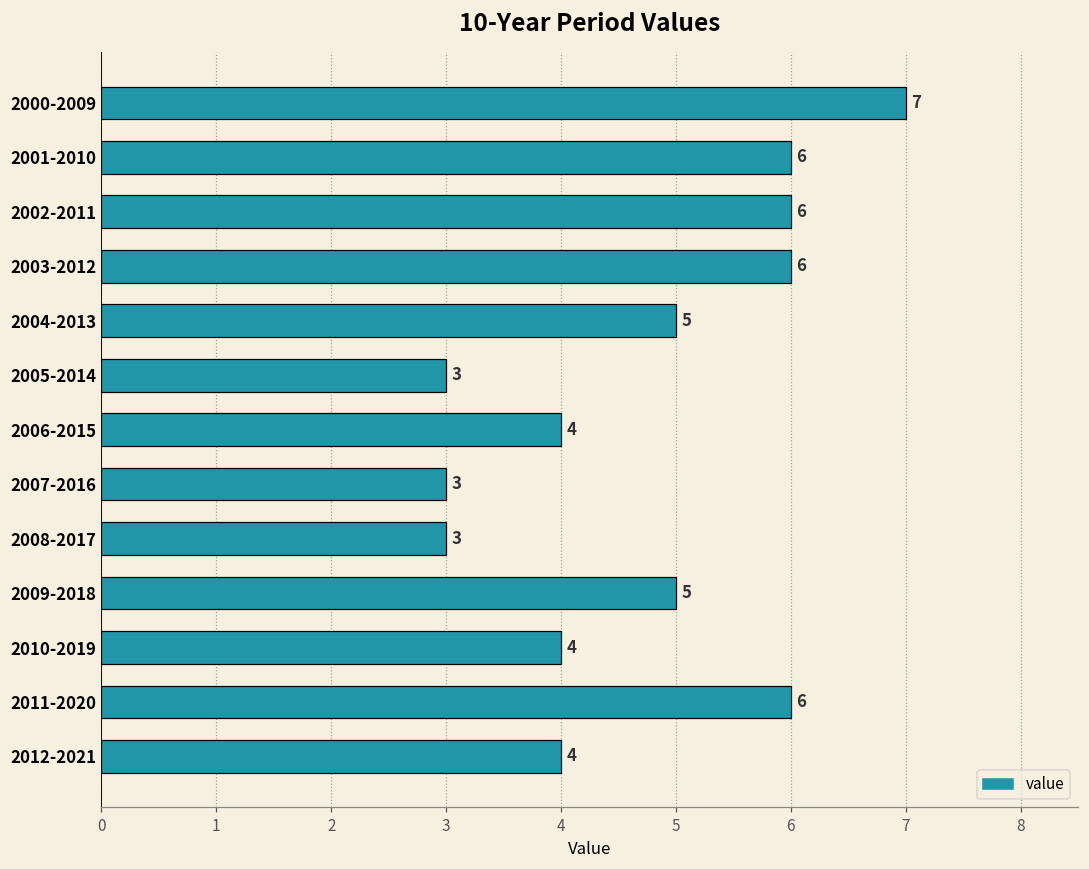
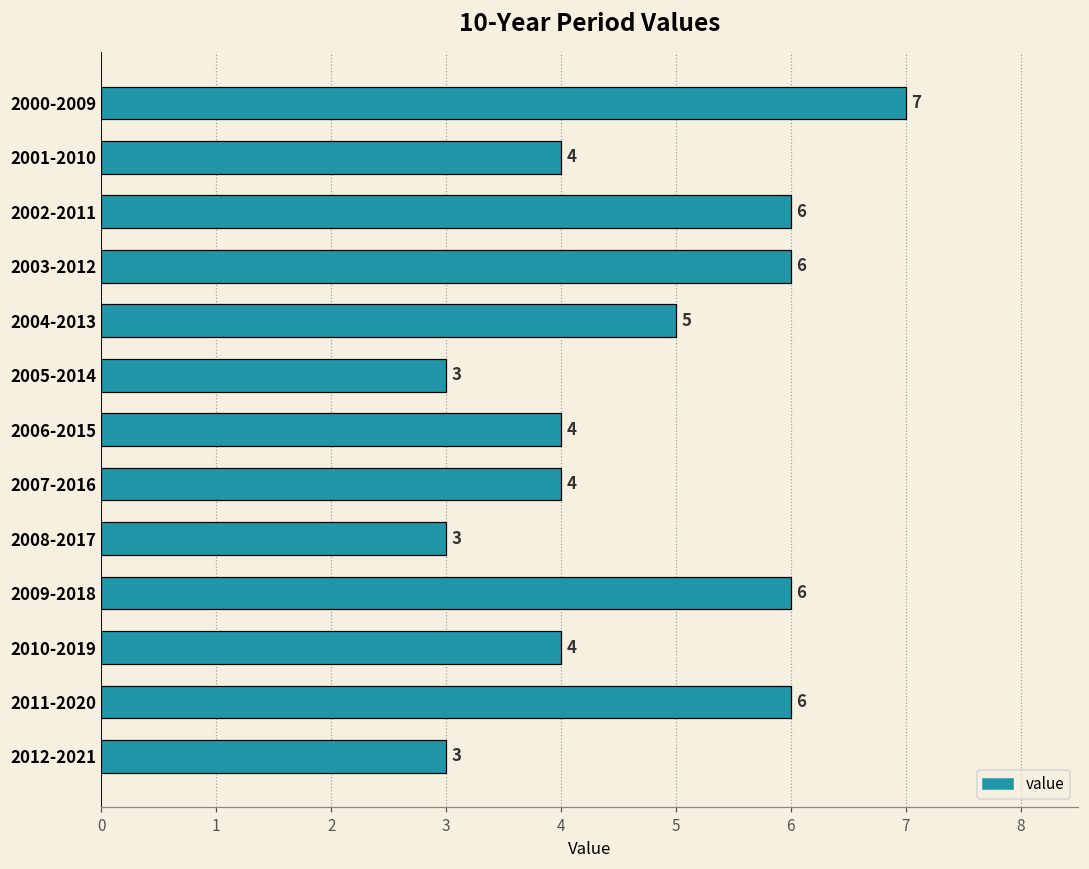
  {
    "2000-2009": 7,
-   "2001-2010": 6,
+   "2001-2010": 4,
    "2002-2011": 6,
    "2003-2012": 6,
    "2004-2013": 5,
    "2005-2014": 3,
    "2006-2015": 4,
-   "2007-2016": 3,
+   "2007-2016": 4,
    "2008-2017": 3,
-   "2009-2018": 5,
+   "2009-2018": 6,
    "2010-2019": 4,
    "2011-2020": 6,
-   "2012-2021": 4
+   "2012-2021": 3
  }
